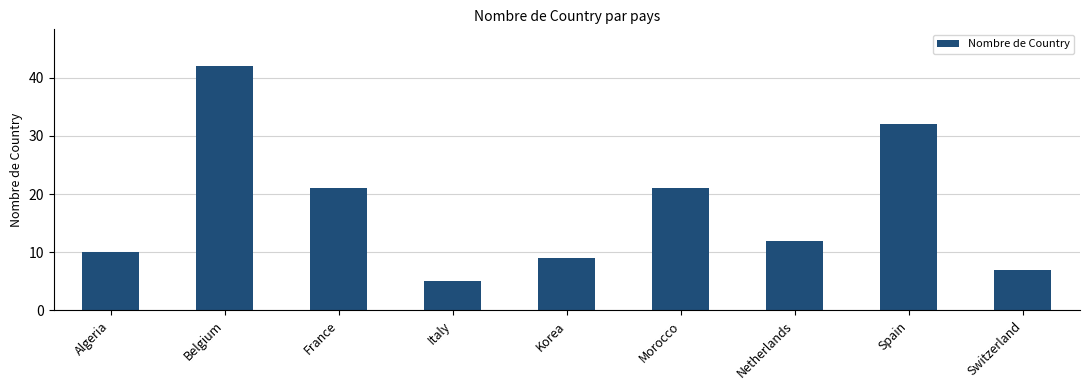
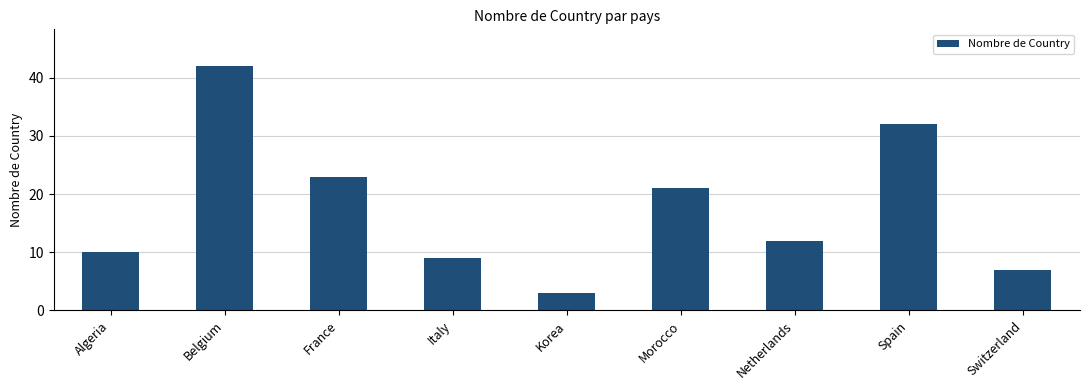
  {
    "Algeria": 10,
    "Belgium": 42,
-   "France": 21,
-   "Italy": 5,
-   "Korea": 9,
+   "France": 23,
+   "Italy": 9,
+   "Korea": 3,
    "Morocco": 21,
    "Netherlands": 12,
    "Spain": 32,
    "Switzerland": 7
  }
